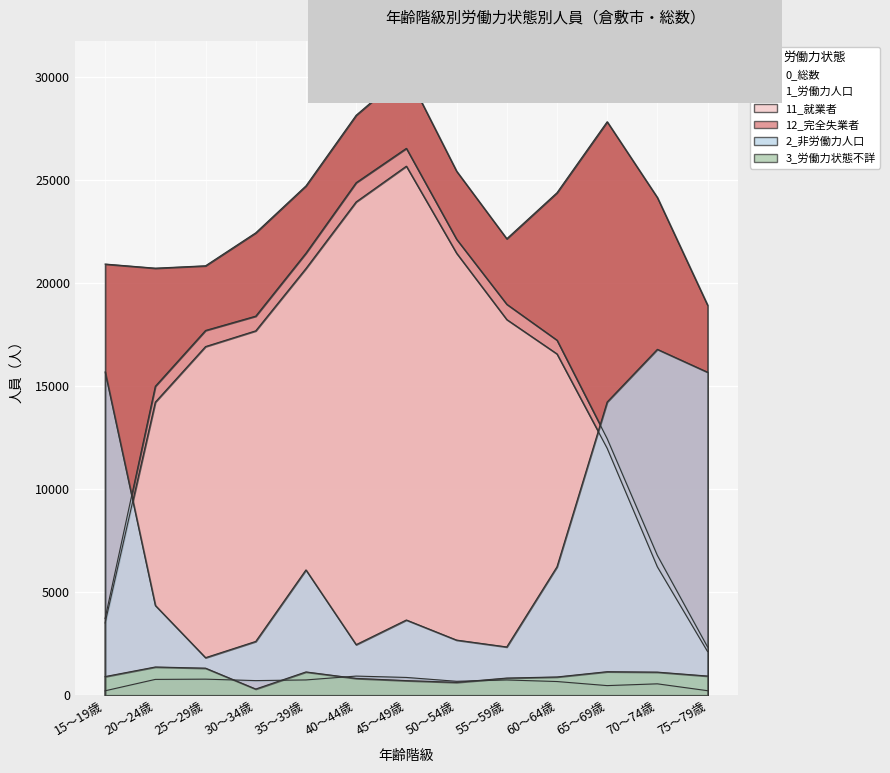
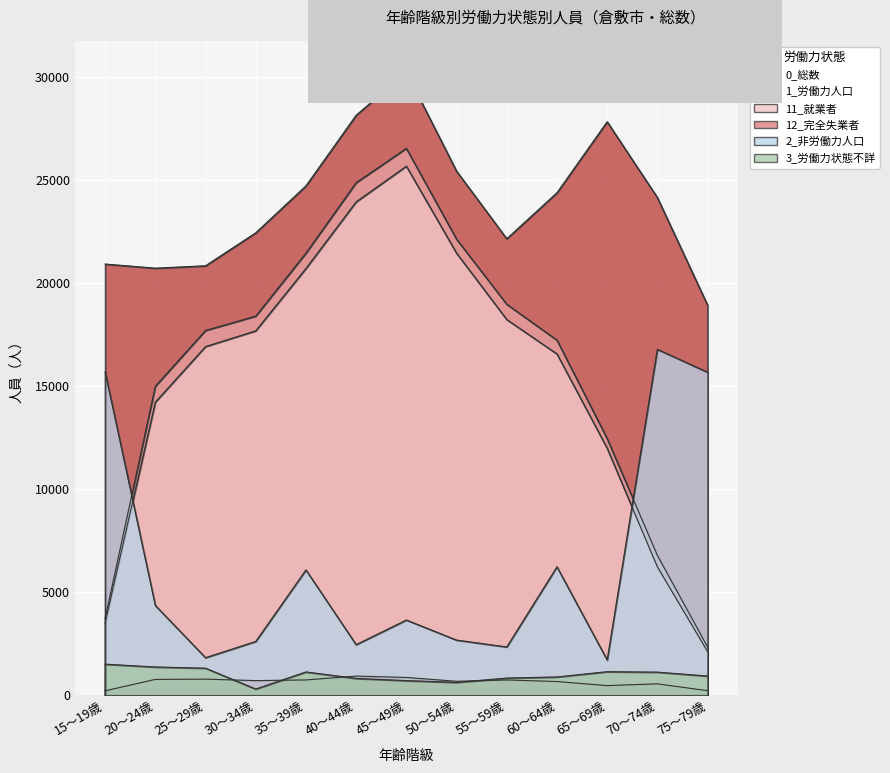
  {
    "2_非労働力人口": {
      "15～19歳": 15700,
      "20～24歳": 4400,
      "25～29歳": 1800,
      "30～34歳": 2600,
      "35～39歳": 6100,
      "40～44歳": 2500,
      "45～49歳": 3700,
      "50～54歳": 2700,
      "55～59歳": 2300,
      "60～64歳": 6200,
-     "65～69歳": 14200,
+     "65～69歳": 1700,
      "70～74歳": 16800,
      "75～79歳": 15700
    },
    "3_労働力状態不詳": {
-     "15～19歳": 900,
+     "15～19歳": 1500,
      "20～24歳": 1400,
      "25～29歳": 1300,
      "30～34歳": 300,
      "35～39歳": 1100,
      "45～49歳": 700,
      "60～64歳": 900,
      "65～69歳": 1100,
      "70～74歳": 1100,
      "75～79歳": 900
    }
  }
